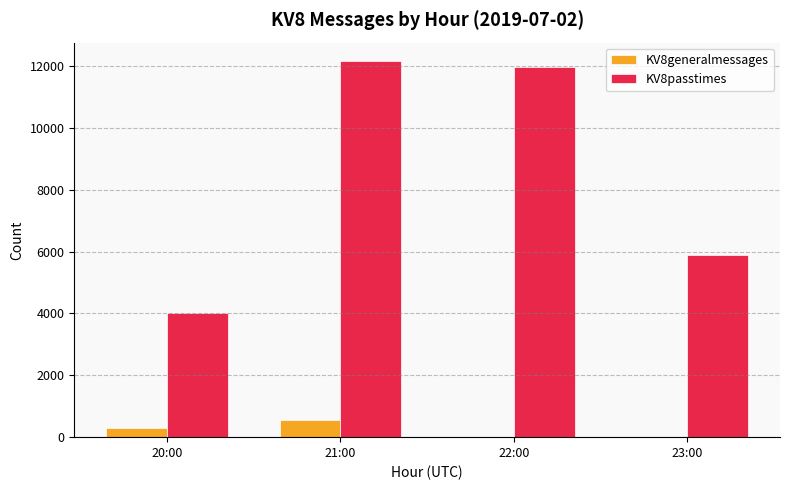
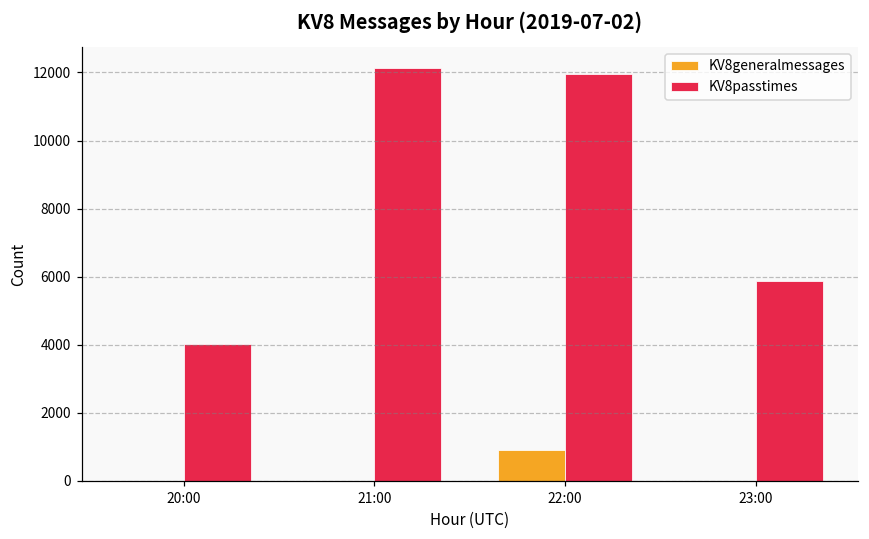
  {
    "KV8generalmessages": {
-     "20:00": 300,
-     "21:00": 500,
-     "22:00": 0
+     "20:00": 0,
+     "21:00": 0,
+     "22:00": 900
    },
    "KV8passtimes": {
      "20:00": 4000,
      "21:00": 12100,
      "22:00": 12000,
      "23:00": 5900
    }
  }
